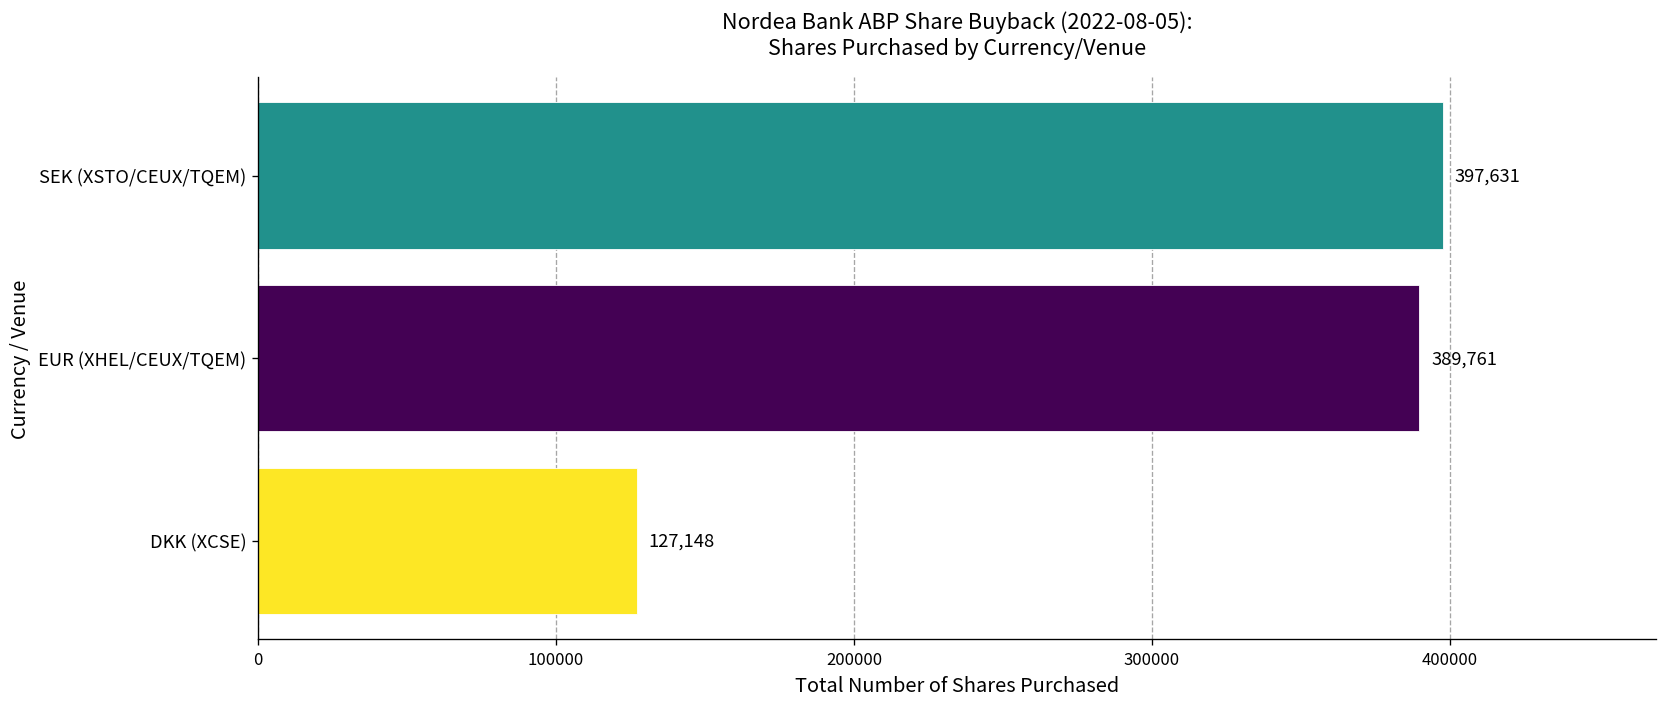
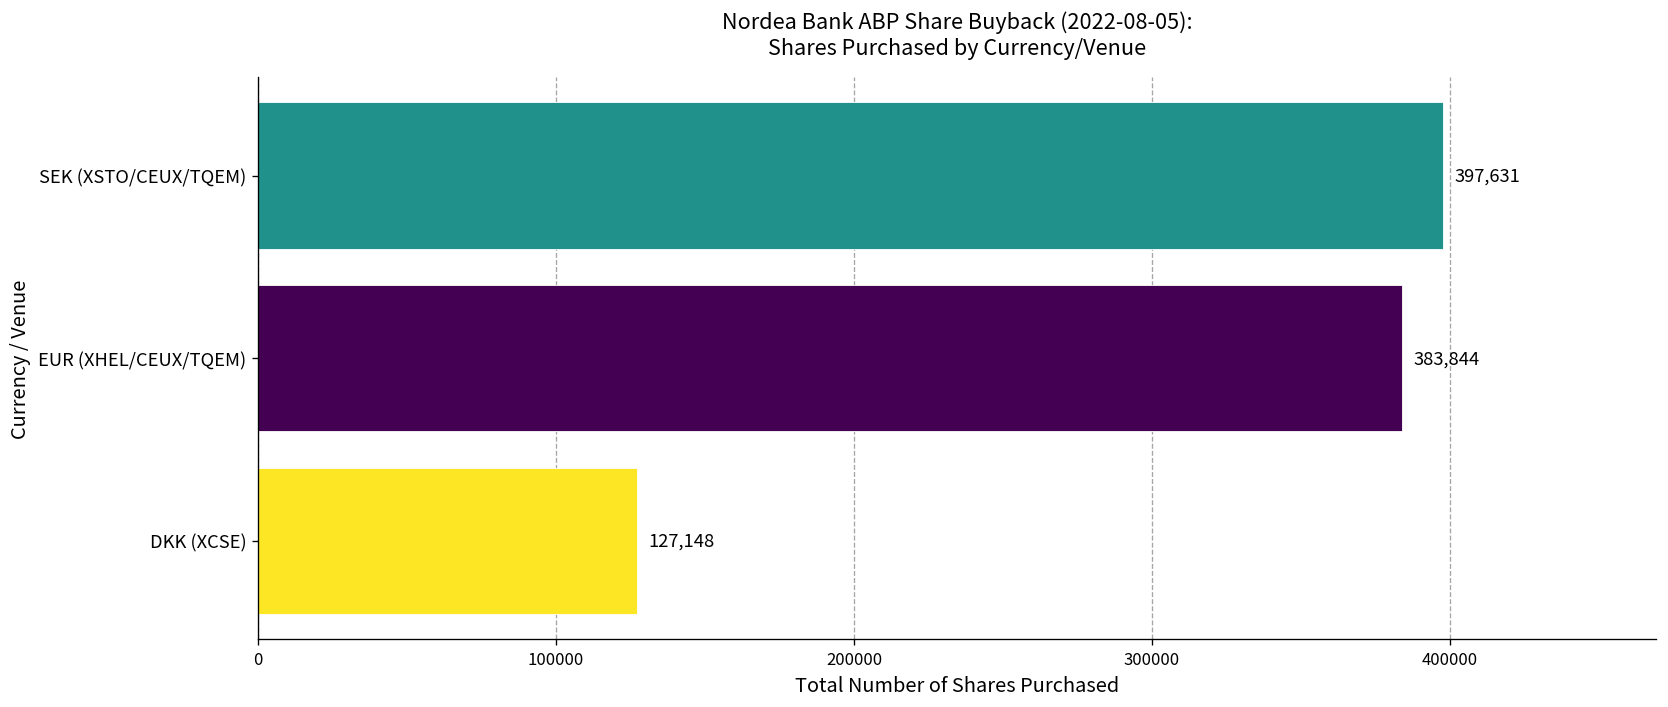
  {
    "SEK (XSTO/CEUX/TQEM)": "397,631",
-   "EUR (XHEL/CEUX/TQEM)": "389,761",
+   "EUR (XHEL/CEUX/TQEM)": "383,844",
    "DKK (XCSE)": "127,148"
  }
